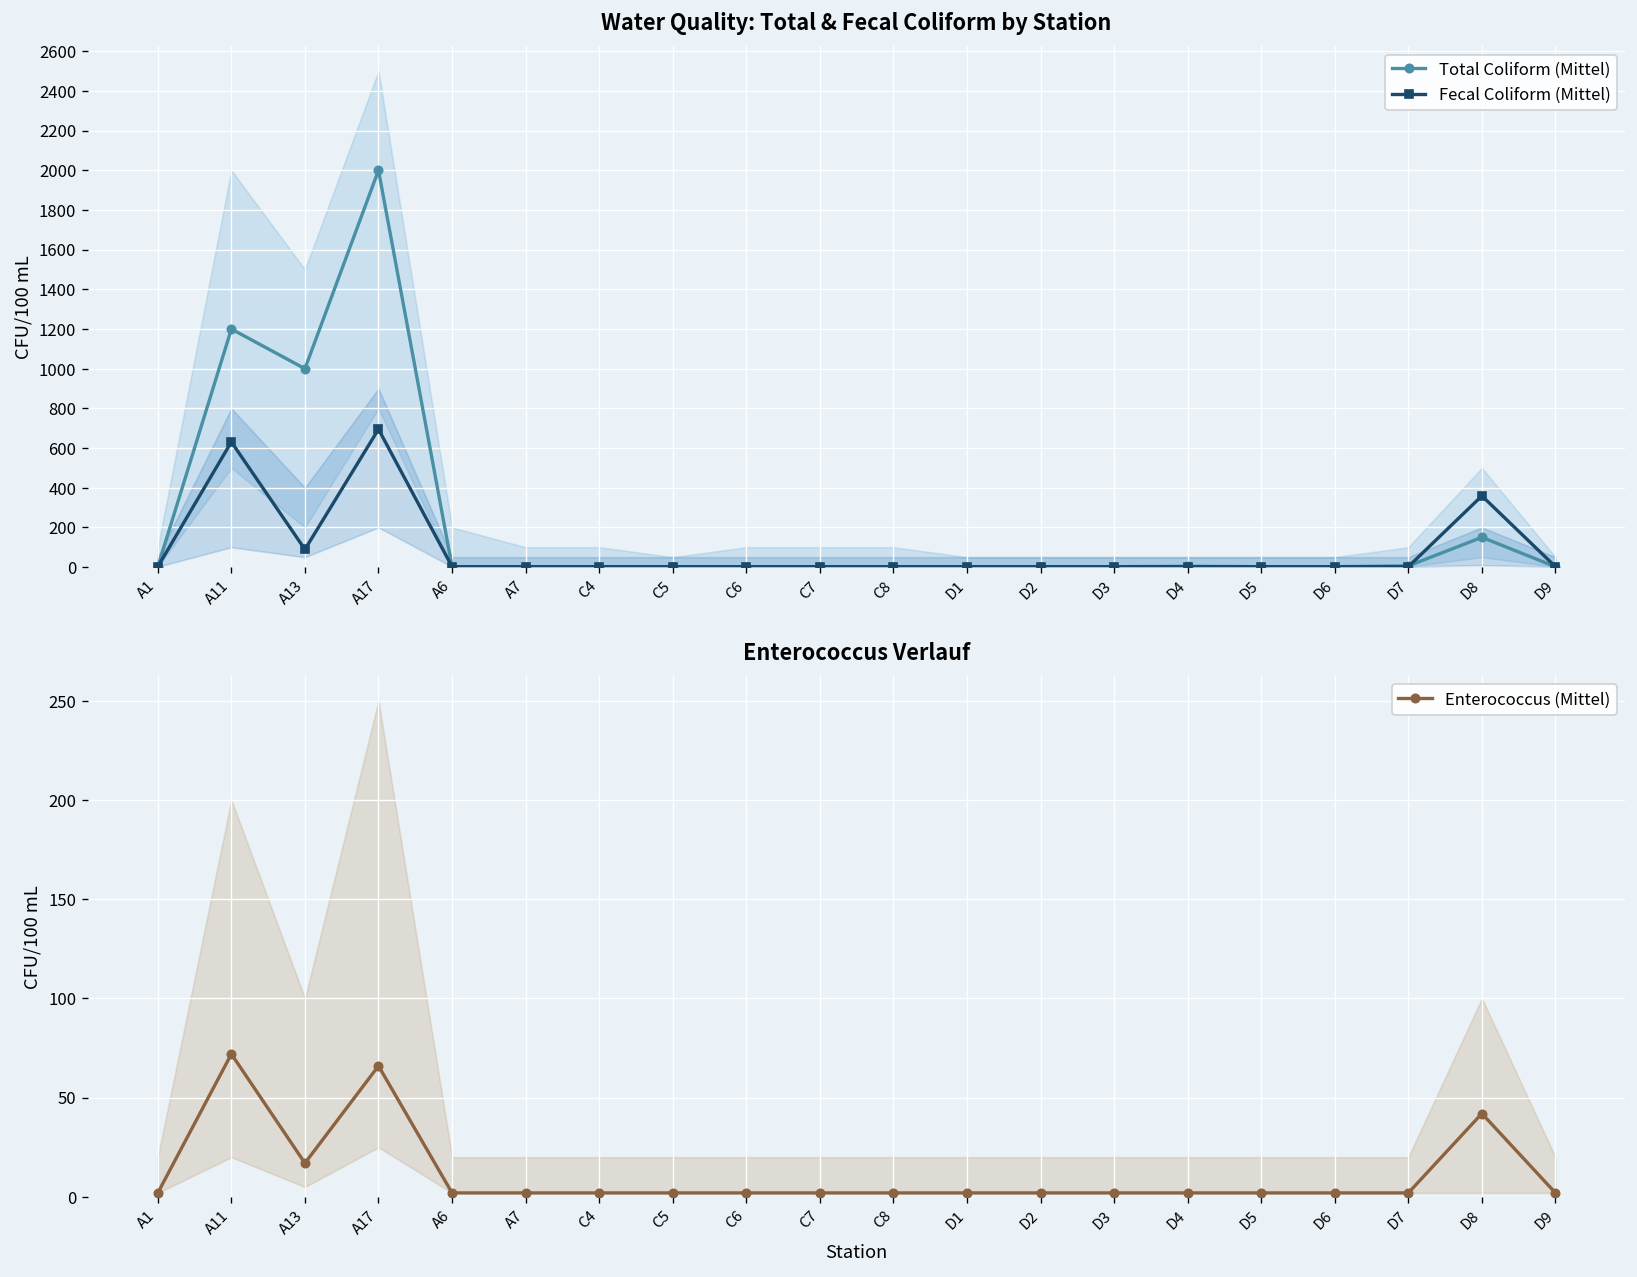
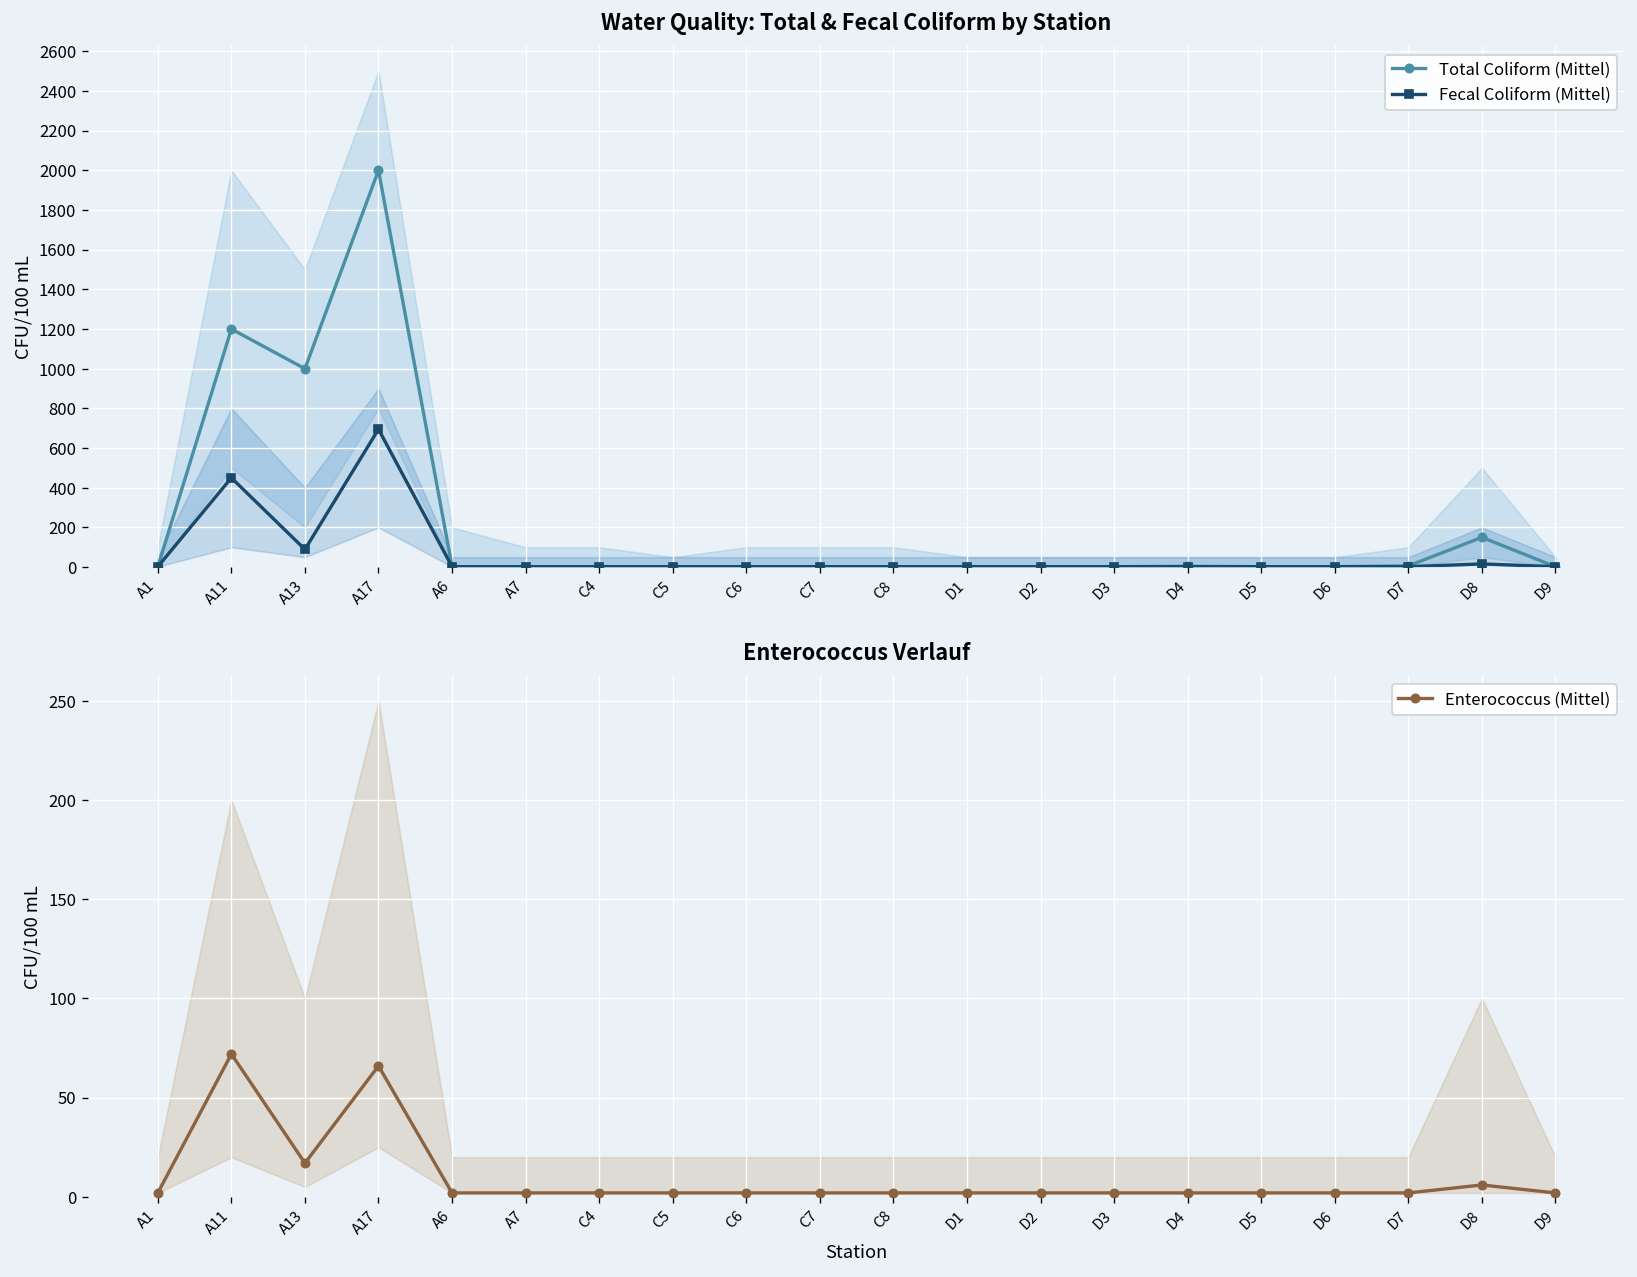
  {
    "Water Quality: Total & Fecal Coliform by Station": {
      "Fecal Coliform (Mittel)": {
-       "A11": 630,
+       "A11": 450,
        "A13": 90,
        "A17": 700,
-       "D8": 360
+       "D8": 20
      }
    },
    "Enterococcus Verlauf": {
      "Enterococcus (Mittel)": {
        "A1": 2,
        "A11": 72,
        "A13": 17,
        "A17": 66,
        "A6": 2,
        "A7": 2,
        "C4": 2,
        "C5": 2,
        "C6": 2,
        "C7": 2,
        "C8": 2,
        "D1": 2,
        "D2": 2,
        "D3": 2,
        "D4": 2,
        "D5": 2,
        "D6": 2,
        "D7": 2,
-       "D8": 42,
+       "D8": 6,
        "D9": 2
      }
    }
  }
